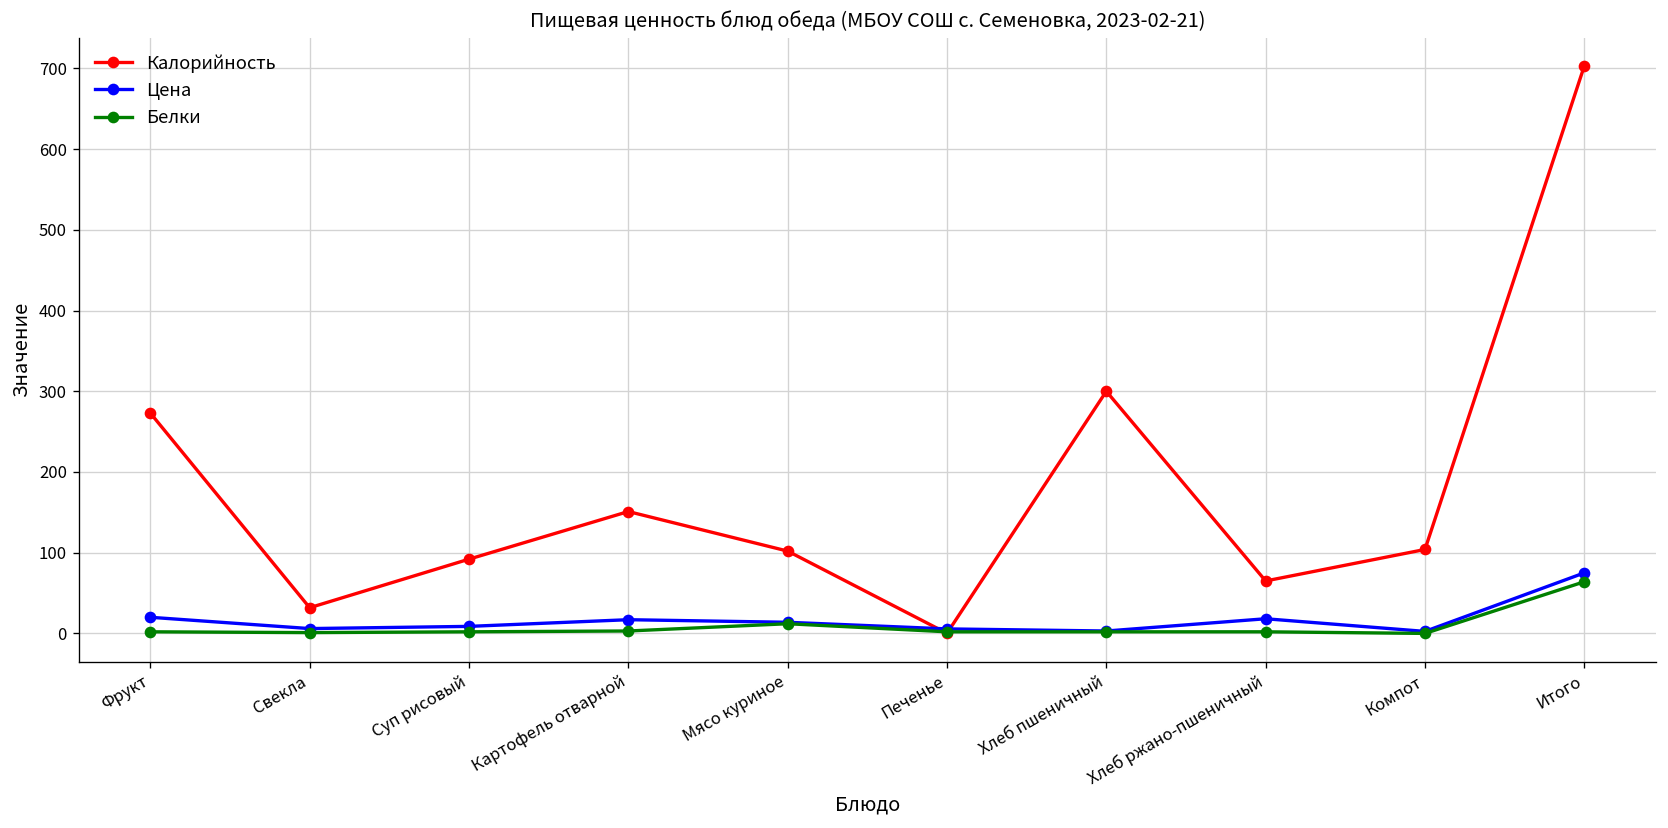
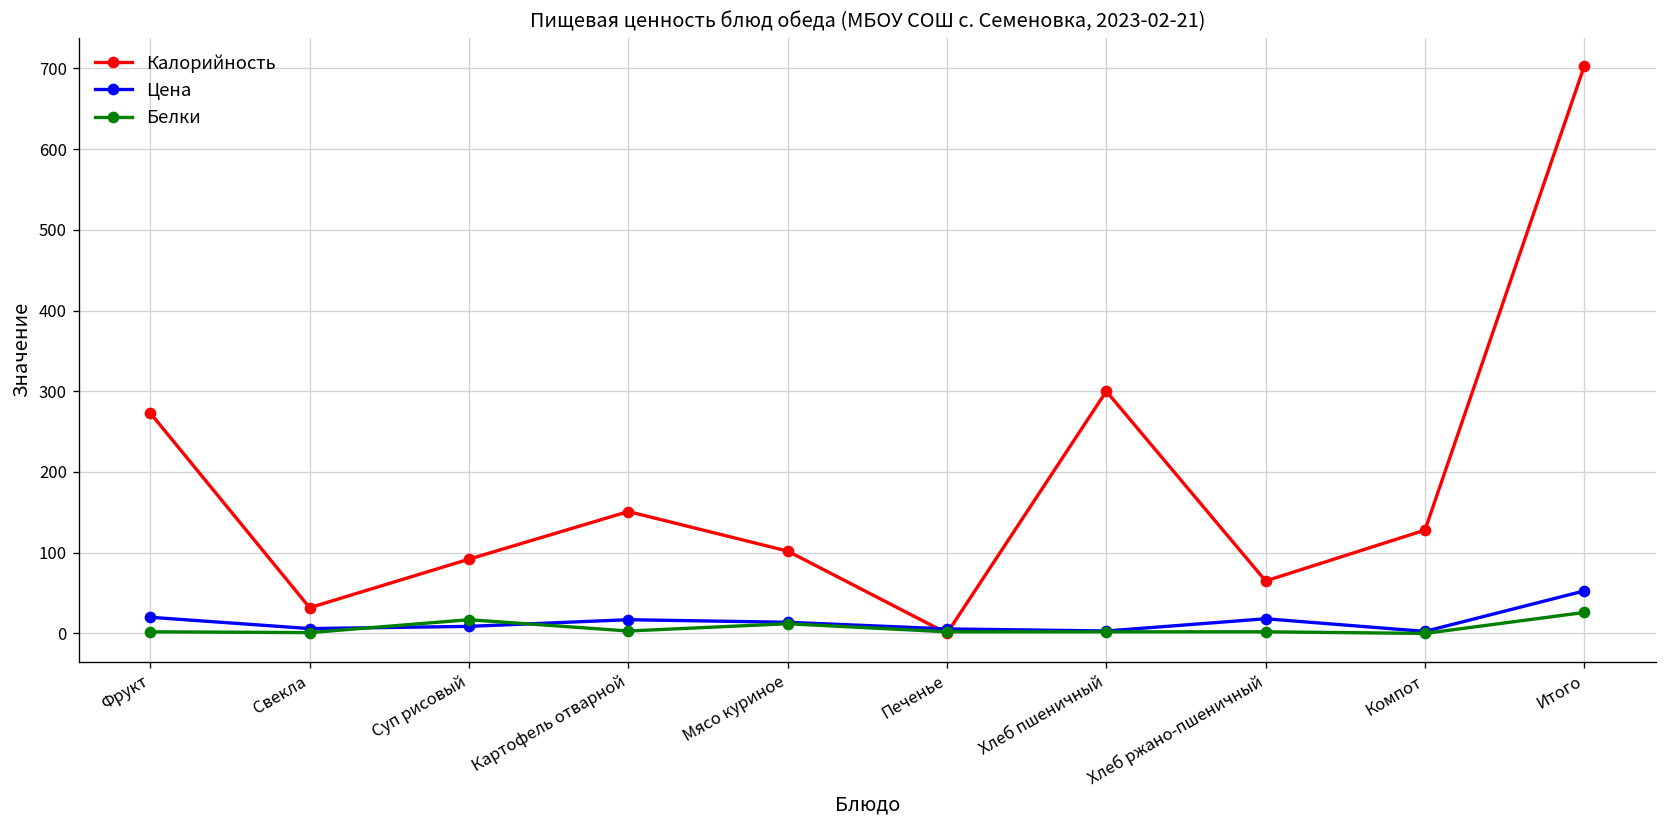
  {
    "Калорийность": {
      "Фрукт": 270,
      "Свекла": 30,
      "Суп рисовый": 90,
      "Картофель отварной": 150,
      "Мясо куриное": 100,
      "Хлеб пшеничный": 300,
      "Хлеб ржано-пшеничный": 70,
-     "Компот": 100,
+     "Компот": 130,
      "Итого": 700
    },
    "Цена": {
      "Фрукт": 20,
      "Свекла": 10,
      "Суп рисовый": 10,
      "Картофель отварной": 20,
      "Хлеб ржано-пшеничный": 20,
-     "Итого": 80
+     "Итого": 50
    },
    "Белки": {
      "Фрукт": 0,
      "Свекла": 0,
-     "Суп рисовый": 0,
+     "Суп рисовый": 20,
      "Картофель отварной": 0,
      "Хлеб ржано-пшеничный": 0,
-     "Итого": 60
+     "Итого": 30
    }
  }
